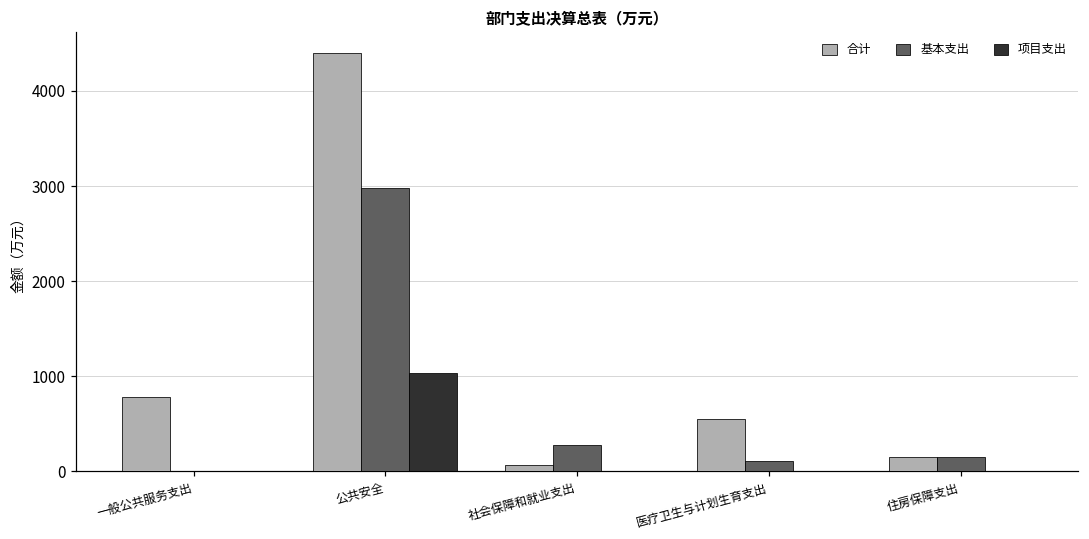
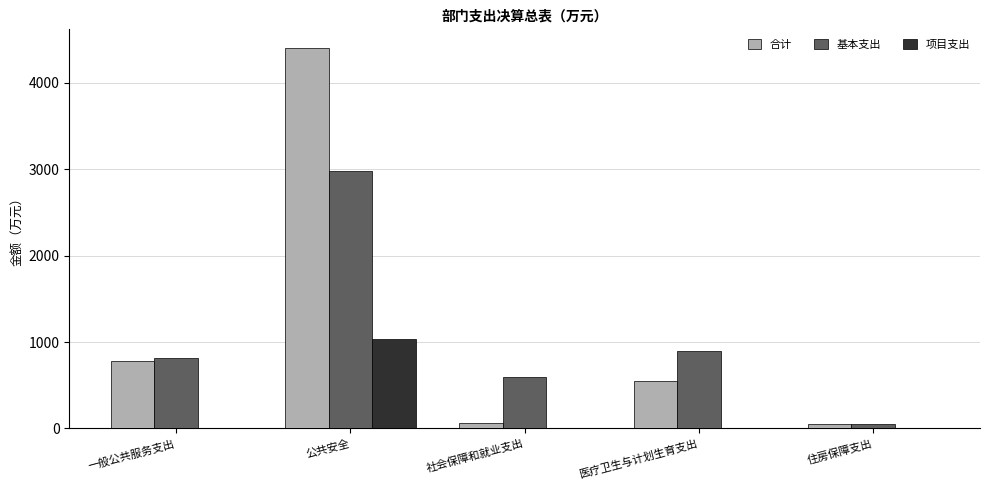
  {
    "合计": {
      "一般公共服务支出": 800,
      "公共安全": 4400,
      "社会保障和就业支出": 100,
      "医疗卫生与计划生育支出": 500,
-     "住房保障支出": 100
+     "住房保障支出": 0
    },
    "基本支出": {
-     "一般公共服务支出": 0,
+     "一般公共服务支出": 800,
      "公共安全": 3000,
-     "社会保障和就业支出": 300,
-     "医疗卫生与计划生育支出": 100,
-     "住房保障支出": 100
+     "社会保障和就业支出": 600,
+     "医疗卫生与计划生育支出": 900,
+     "住房保障支出": 0
    },
    "项目支出": {
      "一般公共服务支出": 0,
      "公共安全": 1000,
      "社会保障和就业支出": 0,
      "医疗卫生与计划生育支出": 0,
      "住房保障支出": 0
    }
  }
